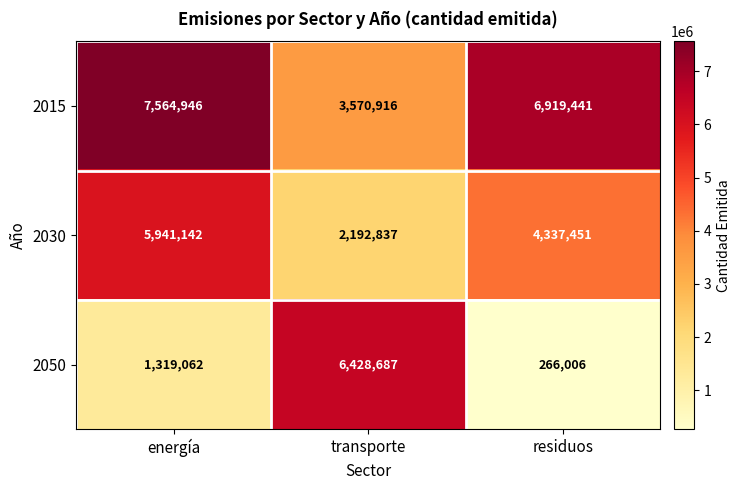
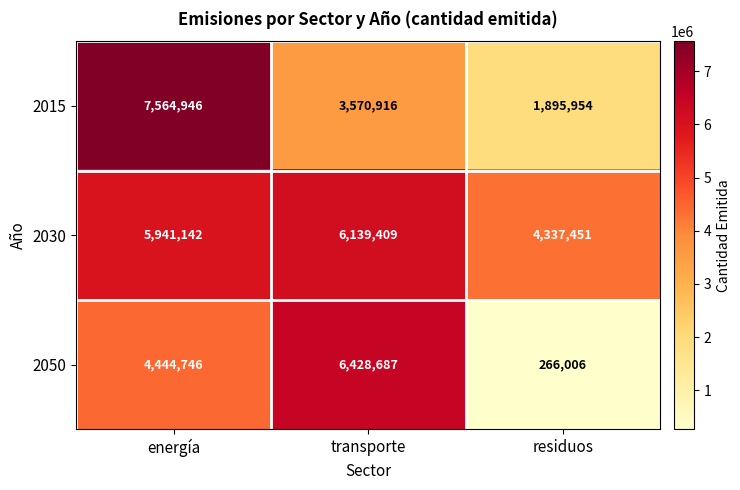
  {
    "2015": {
      "energía": "7,564,946",
      "transporte": "3,570,916",
-     "residuos": "6,919,441"
+     "residuos": "1,895,954"
    },
    "2030": {
      "energía": "5,941,142",
-     "transporte": "2,192,837",
+     "transporte": "6,139,409",
      "residuos": "4,337,451"
    },
    "2050": {
-     "energía": "1,319,062",
+     "energía": "4,444,746",
      "transporte": "6,428,687",
      "residuos": "266,006"
    }
  }
